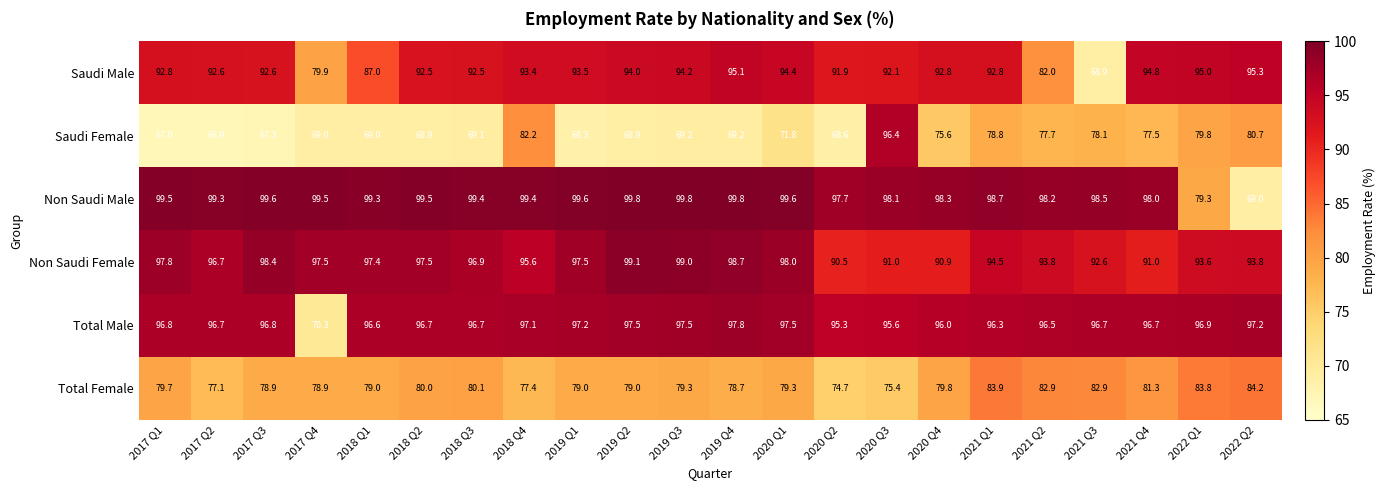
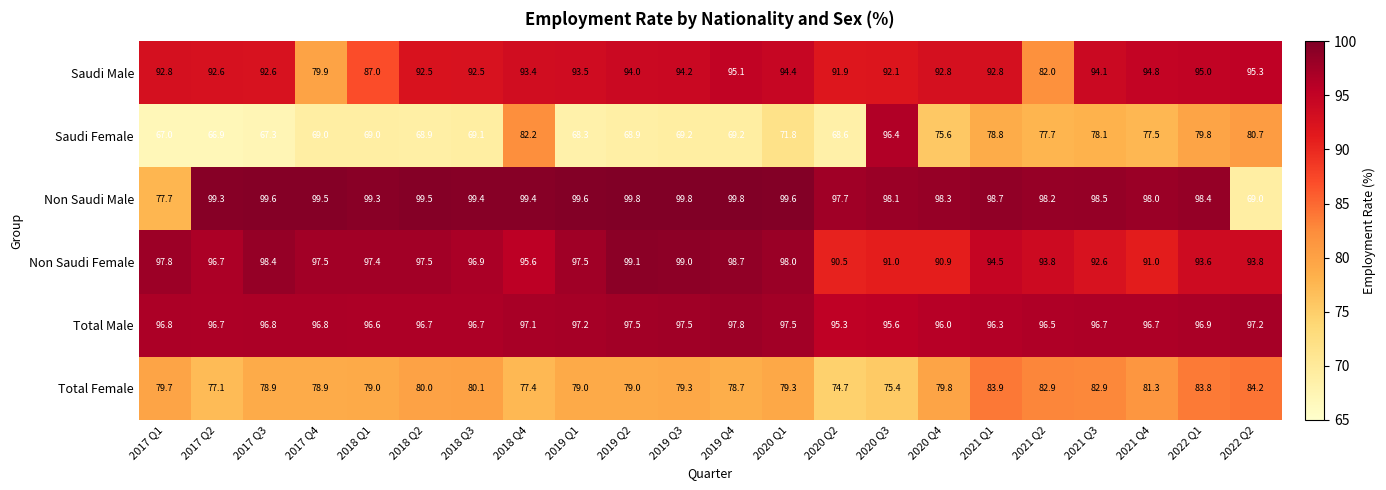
  {
    "Saudi Male": {
      "2017 Q1": 92.8,
      "2017 Q2": 92.6,
      "2017 Q3": 92.6,
      "2017 Q4": 79.9,
      "2018 Q1": 87.0,
      "2018 Q2": 92.5,
      "2018 Q3": 92.5,
      "2018 Q4": 93.4,
      "2019 Q1": 93.5,
      "2019 Q2": 94.0,
      "2019 Q3": 94.2,
      "2019 Q4": 95.1,
      "2020 Q1": 94.4,
      "2020 Q2": 91.9,
      "2020 Q3": 92.1,
      "2020 Q4": 92.8,
      "2021 Q1": 92.8,
      "2021 Q2": 82.0,
-     "2021 Q3": 68.9,
+     "2021 Q3": 94.1,
      "2021 Q4": 94.8,
      "2022 Q1": 95.0,
      "2022 Q2": 95.3
    },
    "Saudi Female": {
      "2017 Q1": 67.0,
      "2017 Q2": 66.9,
      "2017 Q3": 67.3,
      "2017 Q4": 69.0,
      "2018 Q1": 69.0,
      "2018 Q2": 68.9,
      "2018 Q3": 69.1,
      "2018 Q4": 82.2,
      "2019 Q1": 68.3,
      "2019 Q2": 68.9,
      "2019 Q3": 69.2,
      "2019 Q4": 69.2,
      "2020 Q1": 71.8,
      "2020 Q2": 68.6,
      "2020 Q3": 96.4,
      "2020 Q4": 75.6,
      "2021 Q1": 78.8,
      "2021 Q2": 77.7,
      "2021 Q3": 78.1,
      "2021 Q4": 77.5,
      "2022 Q1": 79.8,
      "2022 Q2": 80.7
    },
    "Non Saudi Male": {
-     "2017 Q1": 99.5,
+     "2017 Q1": 77.7,
      "2017 Q2": 99.3,
      "2017 Q3": 99.6,
      "2017 Q4": 99.5,
      "2018 Q1": 99.3,
      "2018 Q2": 99.5,
      "2018 Q3": 99.4,
      "2018 Q4": 99.4,
      "2019 Q1": 99.6,
      "2019 Q2": 99.8,
      "2019 Q3": 99.8,
      "2019 Q4": 99.8,
      "2020 Q1": 99.6,
      "2020 Q2": 97.7,
      "2020 Q3": 98.1,
      "2020 Q4": 98.3,
      "2021 Q1": 98.7,
      "2021 Q2": 98.2,
      "2021 Q3": 98.5,
      "2021 Q4": 98.0,
-     "2022 Q1": 79.3,
+     "2022 Q1": 98.4,
      "2022 Q2": 69.0
    },
    "Non Saudi Female": {
      "2017 Q1": 97.8,
      "2017 Q2": 96.7,
      "2017 Q3": 98.4,
      "2017 Q4": 97.5,
      "2018 Q1": 97.4,
      "2018 Q2": 97.5,
      "2018 Q3": 96.9,
      "2018 Q4": 95.6,
      "2019 Q1": 97.5,
      "2019 Q2": 99.1,
      "2019 Q3": 99.0,
      "2019 Q4": 98.7,
      "2020 Q1": 98.0,
      "2020 Q2": 90.5,
      "2020 Q3": 91.0,
      "2020 Q4": 90.9,
      "2021 Q1": 94.5,
      "2021 Q2": 93.8,
      "2021 Q3": 92.6,
      "2021 Q4": 91.0,
      "2022 Q1": 93.6,
      "2022 Q2": 93.8
    },
    "Total Male": {
      "2017 Q1": 96.8,
      "2017 Q2": 96.7,
      "2017 Q3": 96.8,
-     "2017 Q4": 70.3,
+     "2017 Q4": 96.8,
      "2018 Q1": 96.6,
      "2018 Q2": 96.7,
      "2018 Q3": 96.7,
      "2018 Q4": 97.1,
      "2019 Q1": 97.2,
      "2019 Q2": 97.5,
      "2019 Q3": 97.5,
      "2019 Q4": 97.8,
      "2020 Q1": 97.5,
      "2020 Q2": 95.3,
      "2020 Q3": 95.6,
      "2020 Q4": 96.0,
      "2021 Q1": 96.3,
      "2021 Q2": 96.5,
      "2021 Q3": 96.7,
      "2021 Q4": 96.7,
      "2022 Q1": 96.9,
      "2022 Q2": 97.2
    },
    "Total Female": {
      "2017 Q1": 79.7,
      "2017 Q2": 77.1,
      "2017 Q3": 78.9,
      "2017 Q4": 78.9,
      "2018 Q1": 79.0,
      "2018 Q2": 80.0,
      "2018 Q3": 80.1,
      "2018 Q4": 77.4,
      "2019 Q1": 79.0,
      "2019 Q2": 79.0,
      "2019 Q3": 79.3,
      "2019 Q4": 78.7,
      "2020 Q1": 79.3,
      "2020 Q2": 74.7,
      "2020 Q3": 75.4,
      "2020 Q4": 79.8,
      "2021 Q1": 83.9,
      "2021 Q2": 82.9,
      "2021 Q3": 82.9,
      "2021 Q4": 81.3,
      "2022 Q1": 83.8,
      "2022 Q2": 84.2
    }
  }
